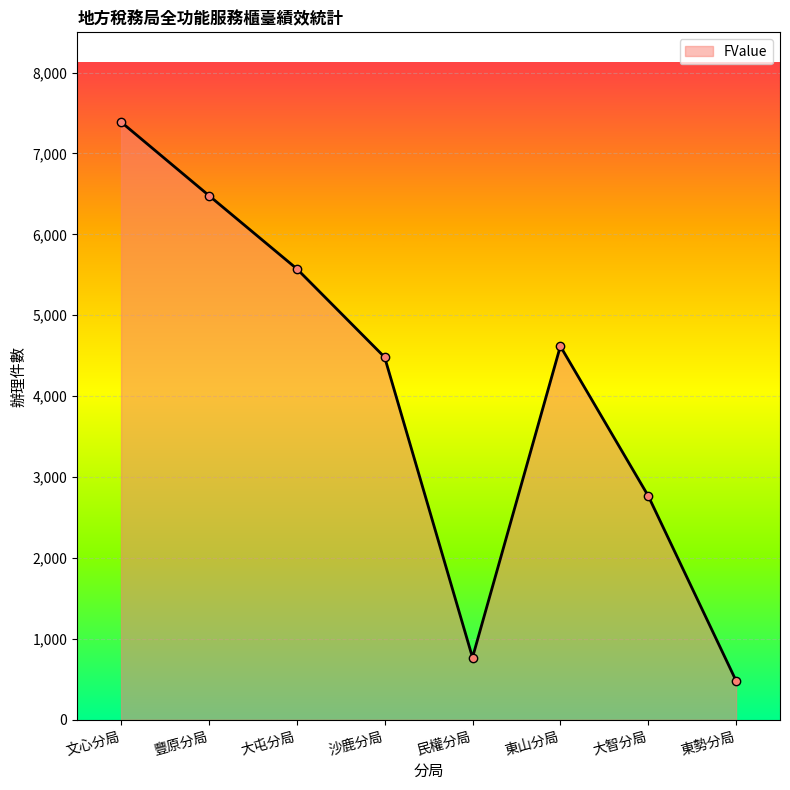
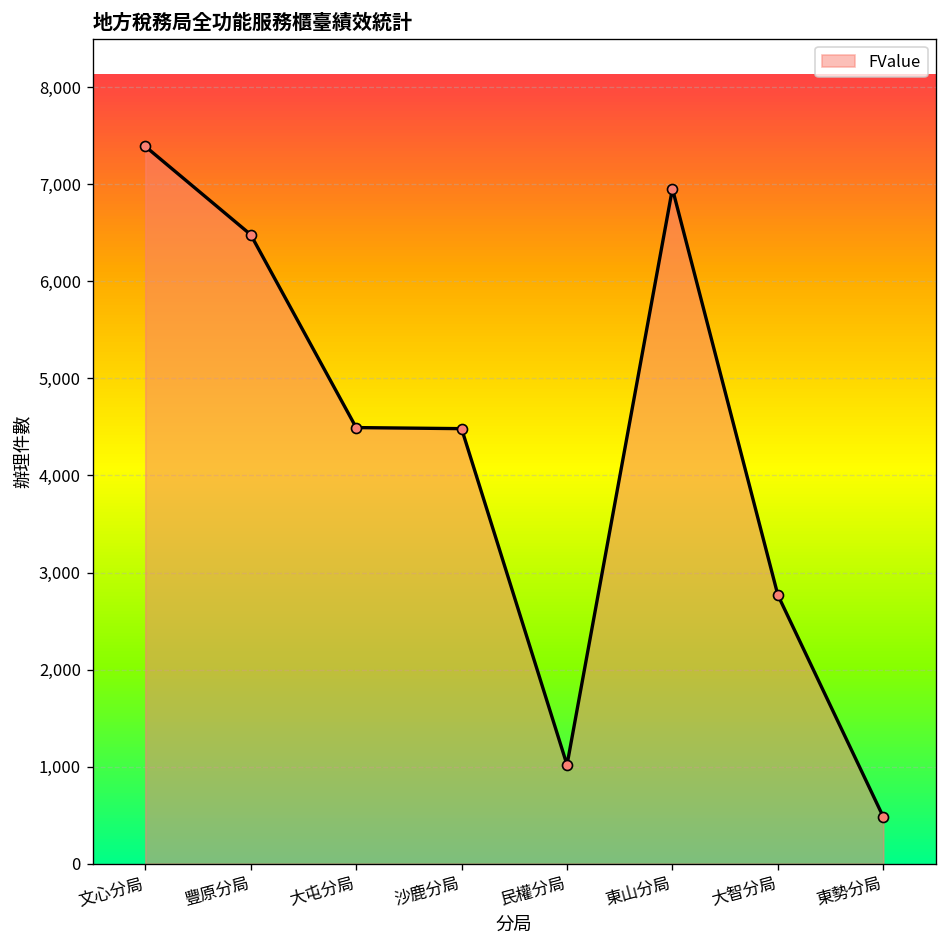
  {
    "文心分局": "7,400",
    "豐原分局": "6,500",
-   "大屯分局": "5,600",
+   "大屯分局": "4,500",
    "沙鹿分局": "4,500",
-   "民權分局": "800",
-   "東山分局": "4,600",
+   "民權分局": "1,000",
+   "東山分局": "7,000",
    "大智分局": "2,800",
    "東勢分局": "500"
  }
